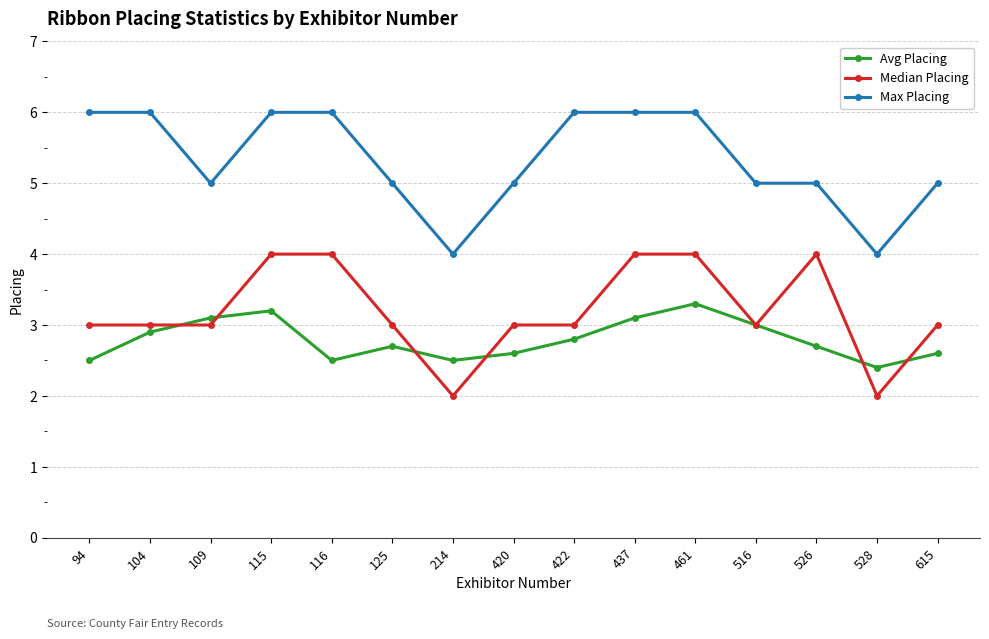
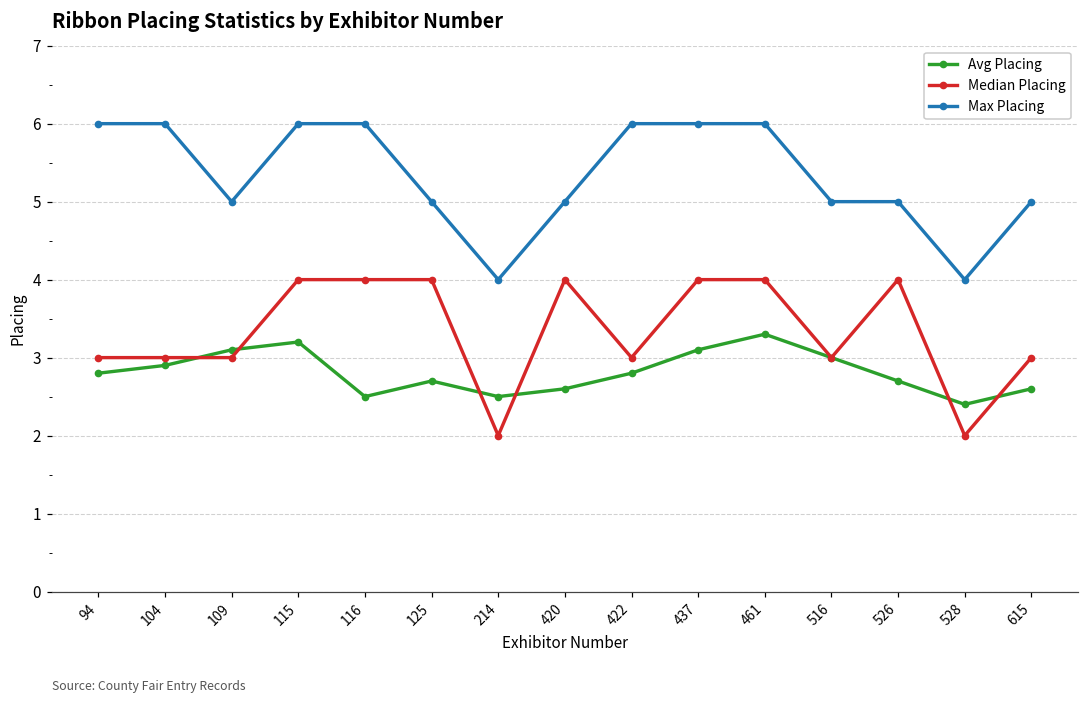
  {
    "Avg Placing": {
-     "94": 2.5,
+     "94": 2.8,
      "104": 2.9,
      "109": 3.1,
      "115": 3.2,
      "116": 2.5,
      "125": 2.7,
      "214": 2.5,
      "420": 2.6,
      "422": 2.8,
      "437": 3.1,
      "461": 3.3,
      "526": 2.7,
      "528": 2.4,
      "615": 2.6
    },
    "Median Placing": {
      "94": 3,
      "104": 3,
      "109": 3,
      "115": 4,
      "116": 4,
-     "125": 3,
+     "125": 4,
      "214": 2,
-     "420": 3,
+     "420": 4,
      "422": 3,
      "437": 4,
      "461": 4,
      "526": 4,
      "528": 2,
      "615": 3
    },
    "Max Placing": {
      "94": 6.0,
      "104": 6.0,
      "109": 5.0,
      "115": 6.0,
      "116": 6.0,
      "125": 5.0,
      "214": 4.0,
      "420": 5.0,
      "422": 6.0,
      "437": 6.0,
      "461": 6.0,
      "516": 5.0,
      "526": 5.0,
      "528": 4.0,
      "615": 5.0
    }
  }
